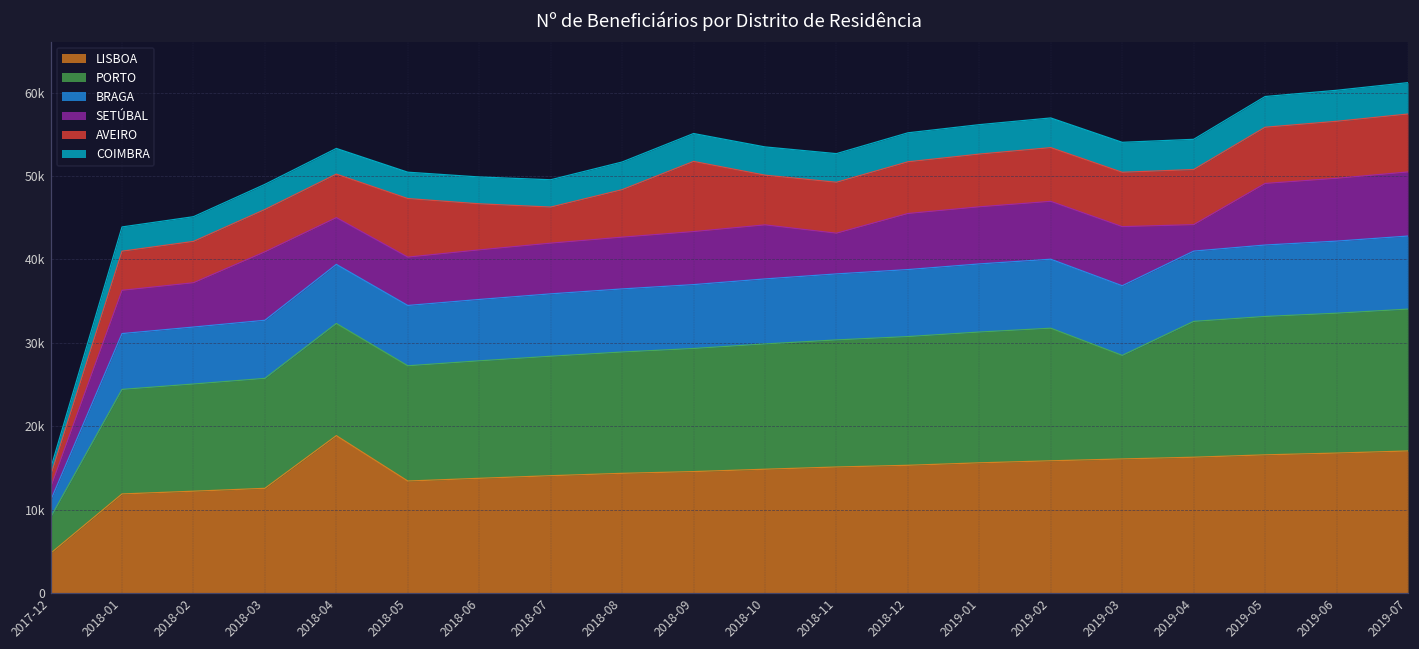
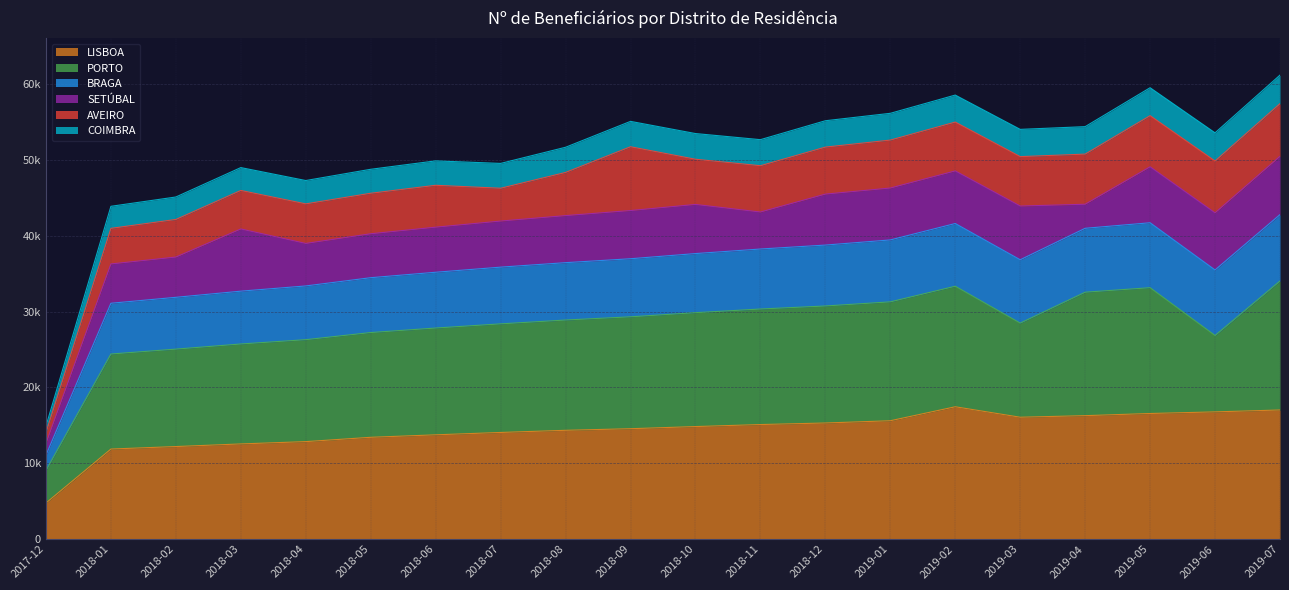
  {
    "LISBOA": {
      "2017-12": 5000,
      "2018-01": 12000,
      "2018-02": 12000,
      "2018-03": 13000,
-     "2018-04": 19000,
+     "2018-04": 13000,
      "2018-05": 13000,
      "2018-06": 14000,
      "2018-07": 14000,
      "2018-08": 14000,
      "2018-09": 15000,
      "2018-10": 15000,
      "2018-11": 15000,
      "2018-12": 15000,
      "2019-01": 16000,
-     "2019-02": 16000,
+     "2019-02": 17000,
      "2019-03": 16000,
      "2019-04": 16000,
      "2019-05": 17000,
      "2019-06": 17000,
      "2019-07": 17000
    },
    "PORTO": {
      "2017-12": 4000,
      "2018-01": 13000,
      "2018-02": 13000,
      "2018-03": 13000,
      "2018-04": 13000,
      "2018-05": 14000,
      "2018-06": 14000,
      "2018-07": 14000,
      "2018-08": 15000,
      "2018-09": 15000,
      "2018-10": 15000,
      "2018-11": 15000,
      "2018-12": 15000,
      "2019-01": 16000,
      "2019-02": 16000,
      "2019-03": 12000,
      "2019-04": 16000,
      "2019-05": 17000,
-     "2019-06": 17000,
+     "2019-06": 10000,
      "2019-07": 17000
    },
    "SETÚBAL": {
      "2017-12": 2000,
      "2018-01": 5000,
      "2018-02": 5000,
      "2018-03": 8000,
      "2018-04": 6000,
      "2018-05": 6000,
      "2018-06": 6000,
      "2018-07": 6000,
      "2018-08": 6000,
      "2018-09": 6000,
      "2018-10": 6000,
      "2018-11": 5000,
      "2018-12": 7000,
      "2019-01": 7000,
      "2019-02": 7000,
      "2019-03": 7000,
      "2019-04": 3000,
      "2019-05": 7000,
      "2019-06": 8000,
      "2019-07": 8000
    },
    "AVEIRO": {
      "2017-12": 1000,
      "2018-01": 5000,
      "2018-02": 5000,
      "2018-03": 5000,
      "2018-04": 5000,
-     "2018-05": 7000,
+     "2018-05": 5000,
      "2018-06": 6000,
      "2018-07": 4000,
      "2018-08": 6000,
      "2018-09": 8000,
      "2018-10": 6000,
      "2018-11": 6000,
      "2018-12": 6000,
      "2019-01": 6000,
      "2019-02": 6000,
      "2019-03": 7000,
      "2019-04": 7000,
      "2019-05": 7000,
      "2019-06": 7000,
      "2019-07": 7000
    }
  }
